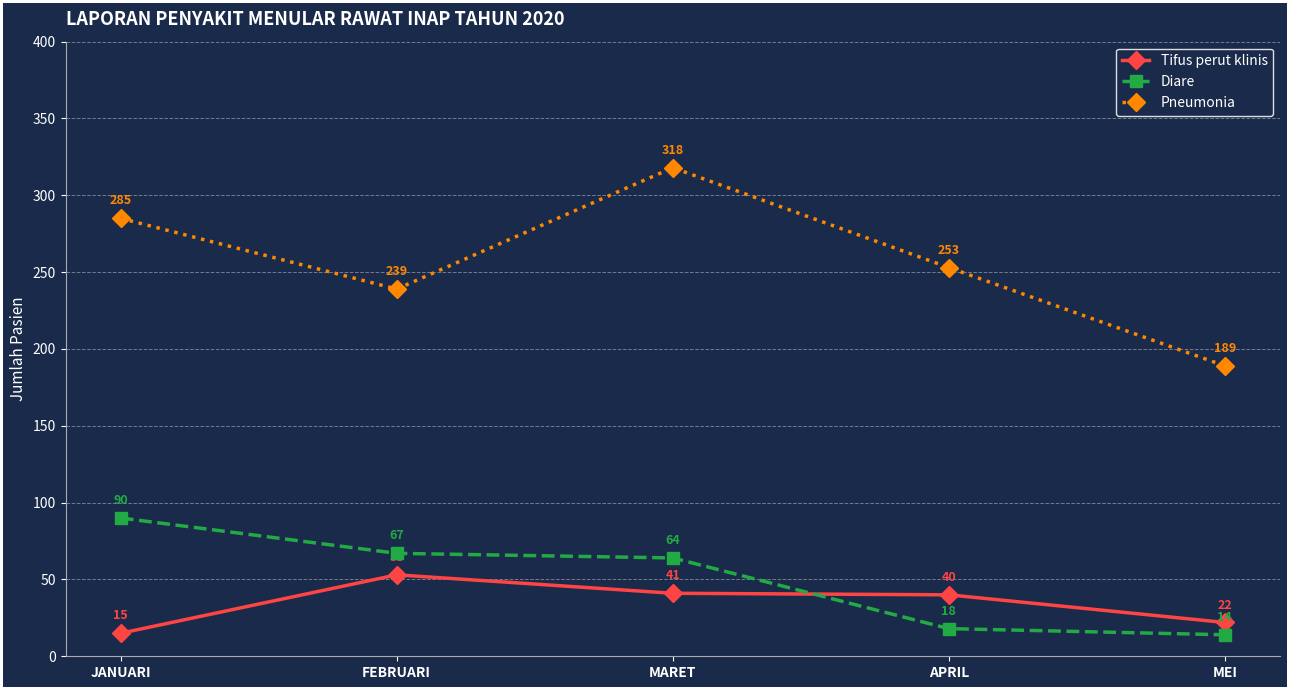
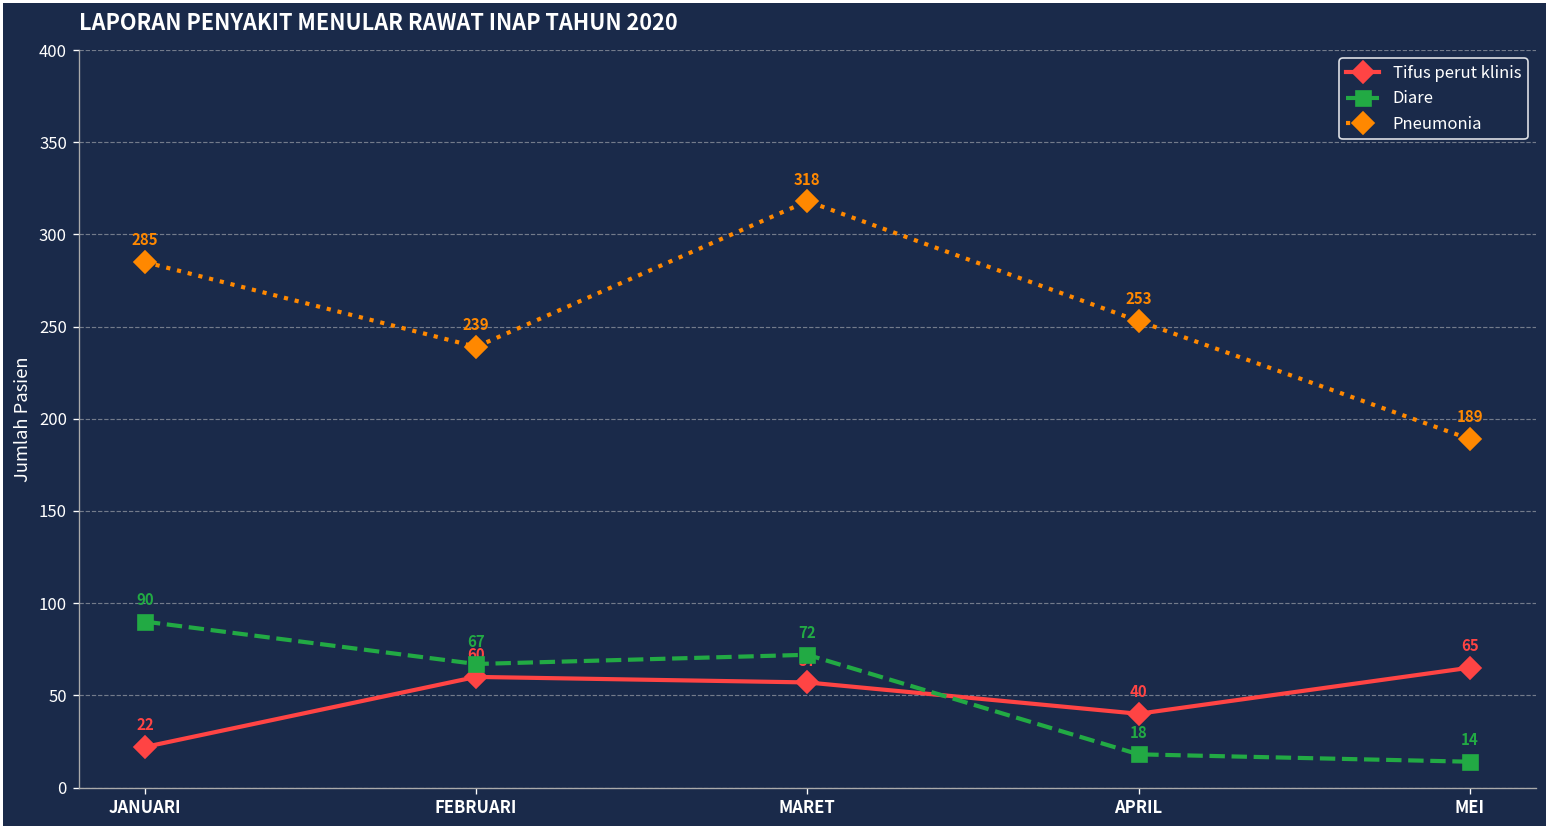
  {
    "Tifus perut klinis": {
-     "JANUARI": 15,
-     "FEBRUARI": 53,
-     "MARET": 41,
+     "JANUARI": 22,
+     "FEBRUARI": 60,
+     "MARET": 57,
      "APRIL": 40,
-     "MEI": 22
+     "MEI": 65
    },
    "Diare": {
      "JANUARI": 90,
      "FEBRUARI": 67,
-     "MARET": 64,
+     "MARET": 72,
      "APRIL": 18
    },
    "Pneumonia": {
      "JANUARI": 285,
      "FEBRUARI": 239,
      "MARET": 318,
      "APRIL": 253,
      "MEI": 189
    }
  }
